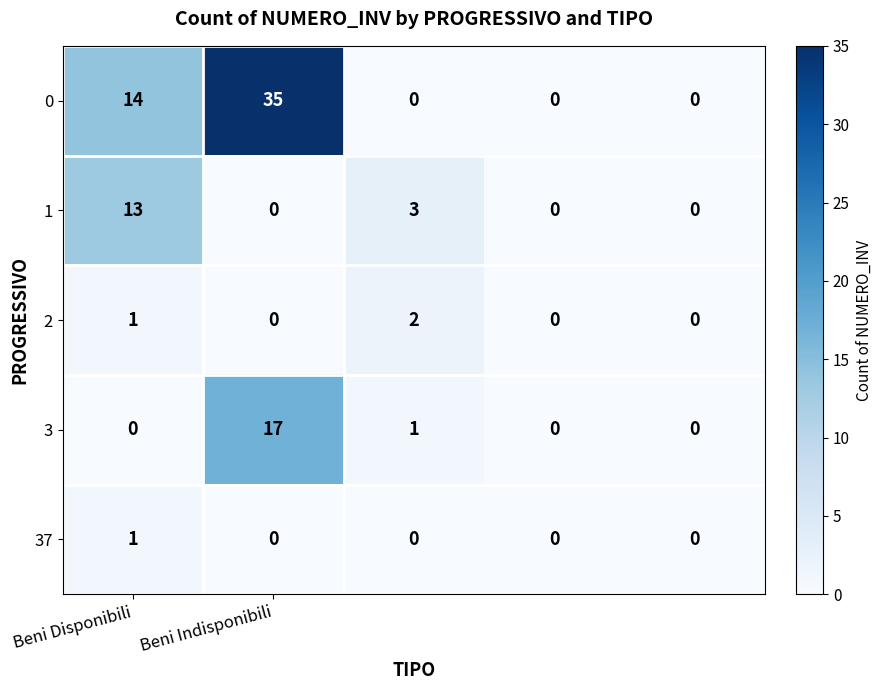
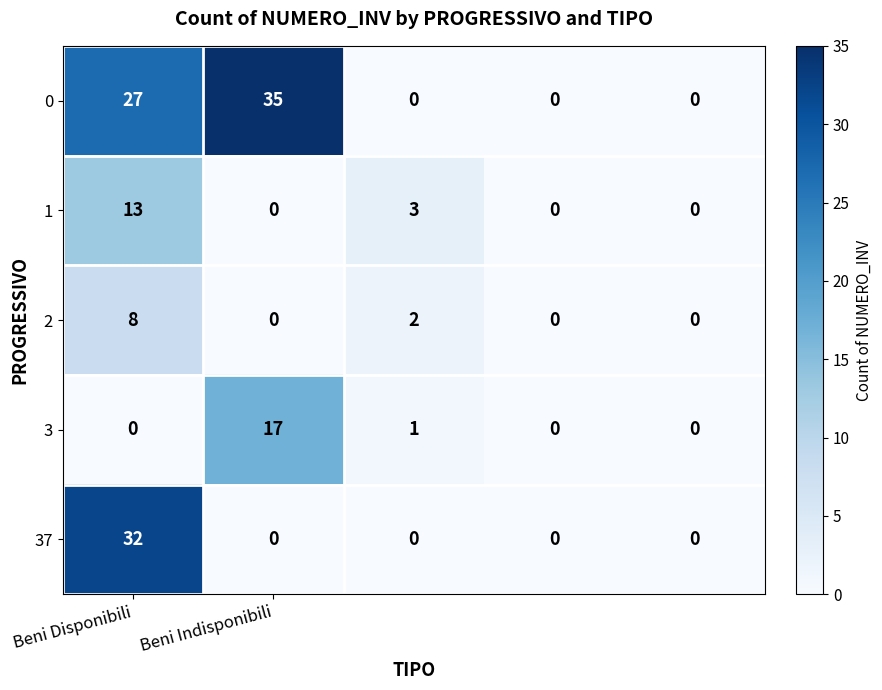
  {
    "0": {
-     "Beni Disponibili": 14,
+     "Beni Disponibili": 27,
      "Beni Indisponibili": 35
    },
    "1": {
      "Beni Disponibili": 13,
      "Beni Indisponibili": 0
    },
    "2": {
-     "Beni Disponibili": 1,
+     "Beni Disponibili": 8,
      "Beni Indisponibili": 0
    },
    "3": {
      "Beni Disponibili": 0,
      "Beni Indisponibili": 17
    },
    "37": {
-     "Beni Disponibili": 1,
+     "Beni Disponibili": 32,
      "Beni Indisponibili": 0
    }
  }
